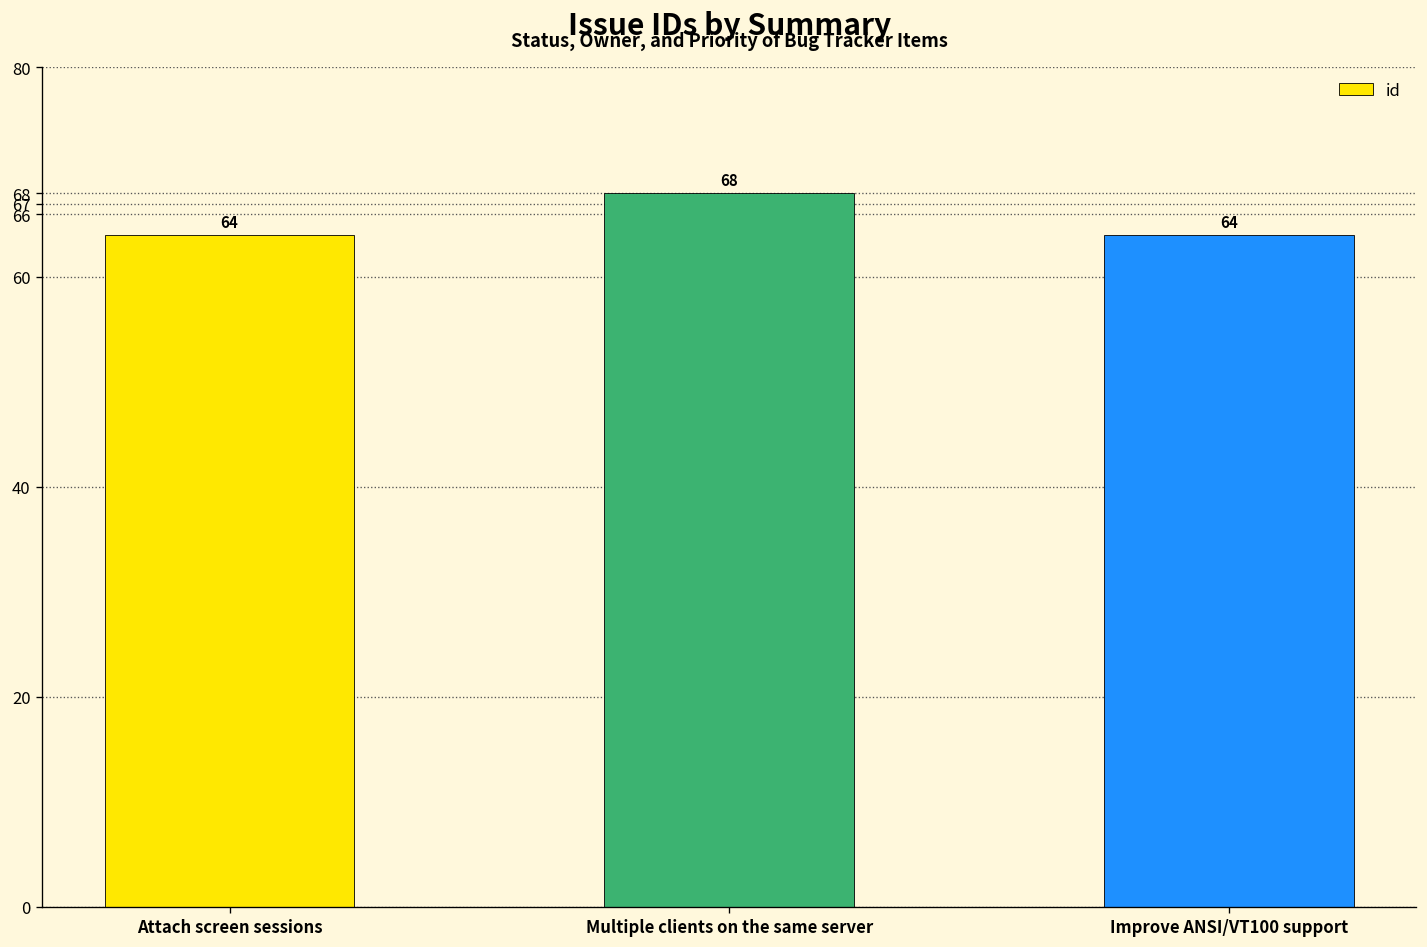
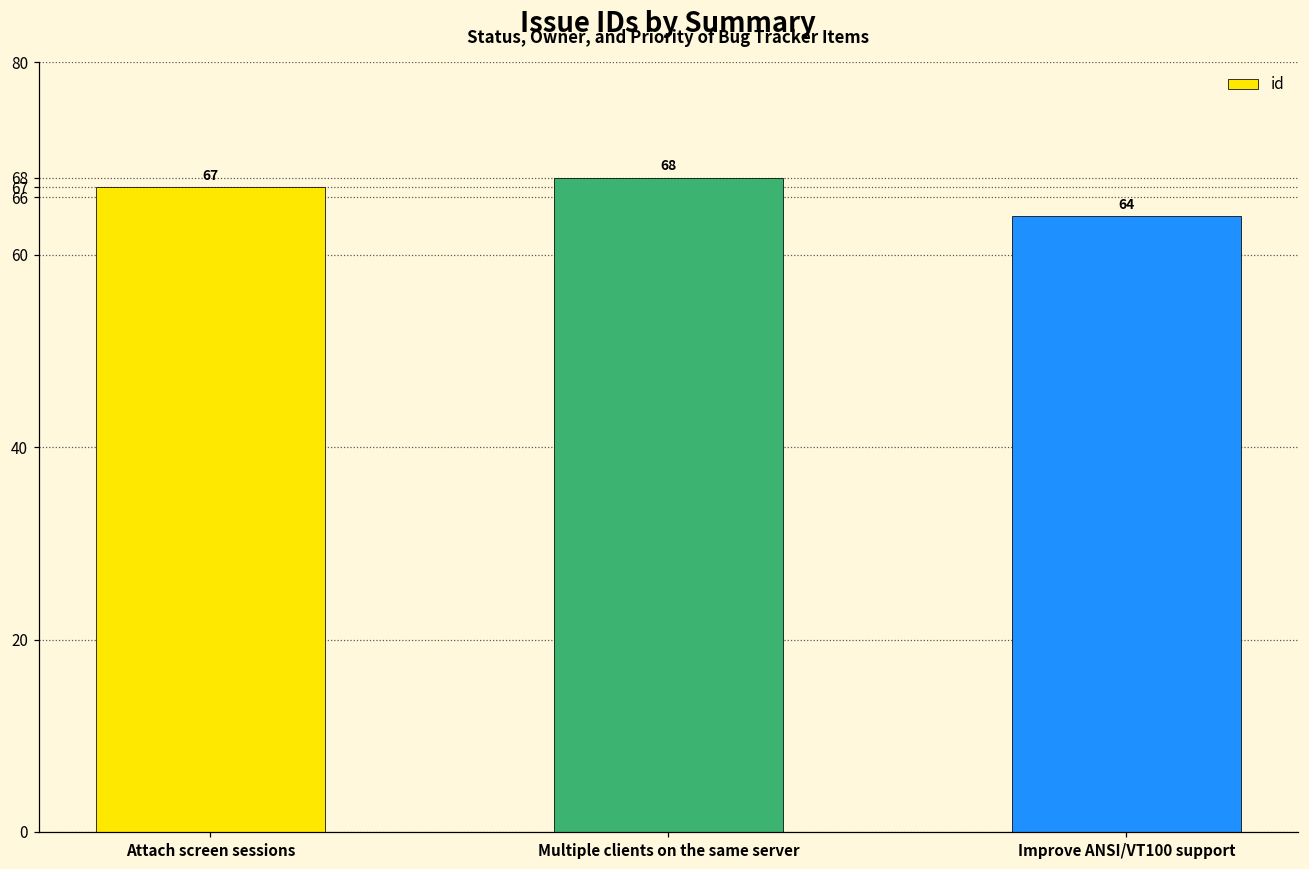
  {
-   "Attach screen sessions": 64,
+   "Attach screen sessions": 67,
    "Multiple clients on the same server": 68,
    "Improve ANSI/VT100 support": 64
  }
